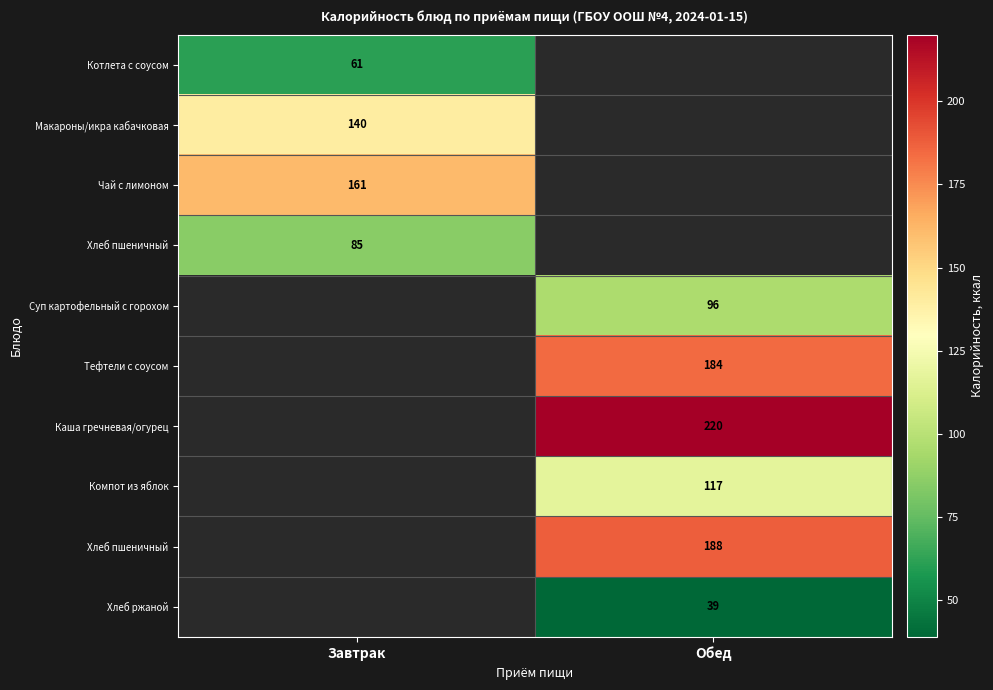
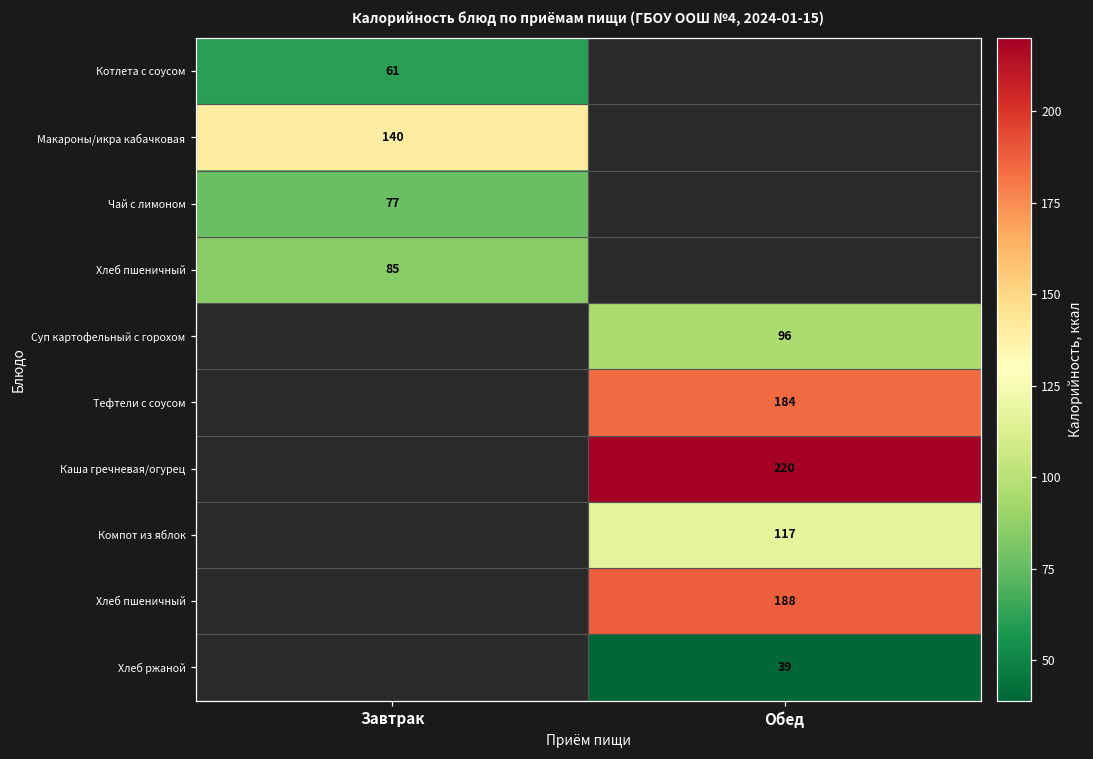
  {
    "Котлета с соусом": {
      "Завтрак": 61
    },
    "Макароны/икра кабачковая": {
      "Завтрак": 140
    },
    "Чай с лимоном": {
-     "Завтрак": 161
+     "Завтрак": 77
    },
    "Хлеб пшеничный": {
      "Завтрак": 85,
      "Обед": 188
    },
    "Суп картофельный с горохом": {
      "Обед": 96
    },
    "Тефтели с соусом": {
      "Обед": 184
    },
    "Каша гречневая/огурец": {
      "Обед": 220
    },
    "Компот из яблок": {
      "Обед": 117
    },
    "Хлеб ржаной": {
      "Обед": 39
    }
  }
